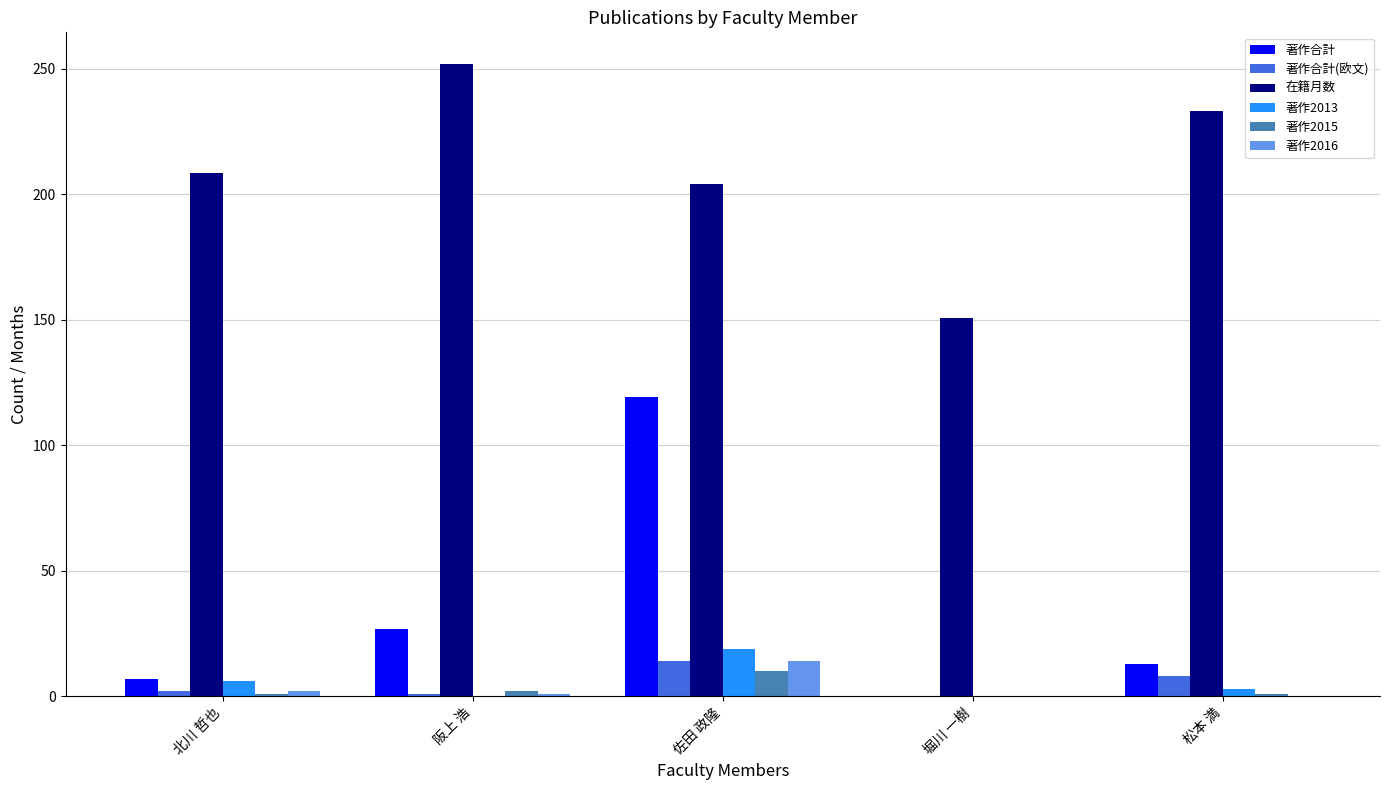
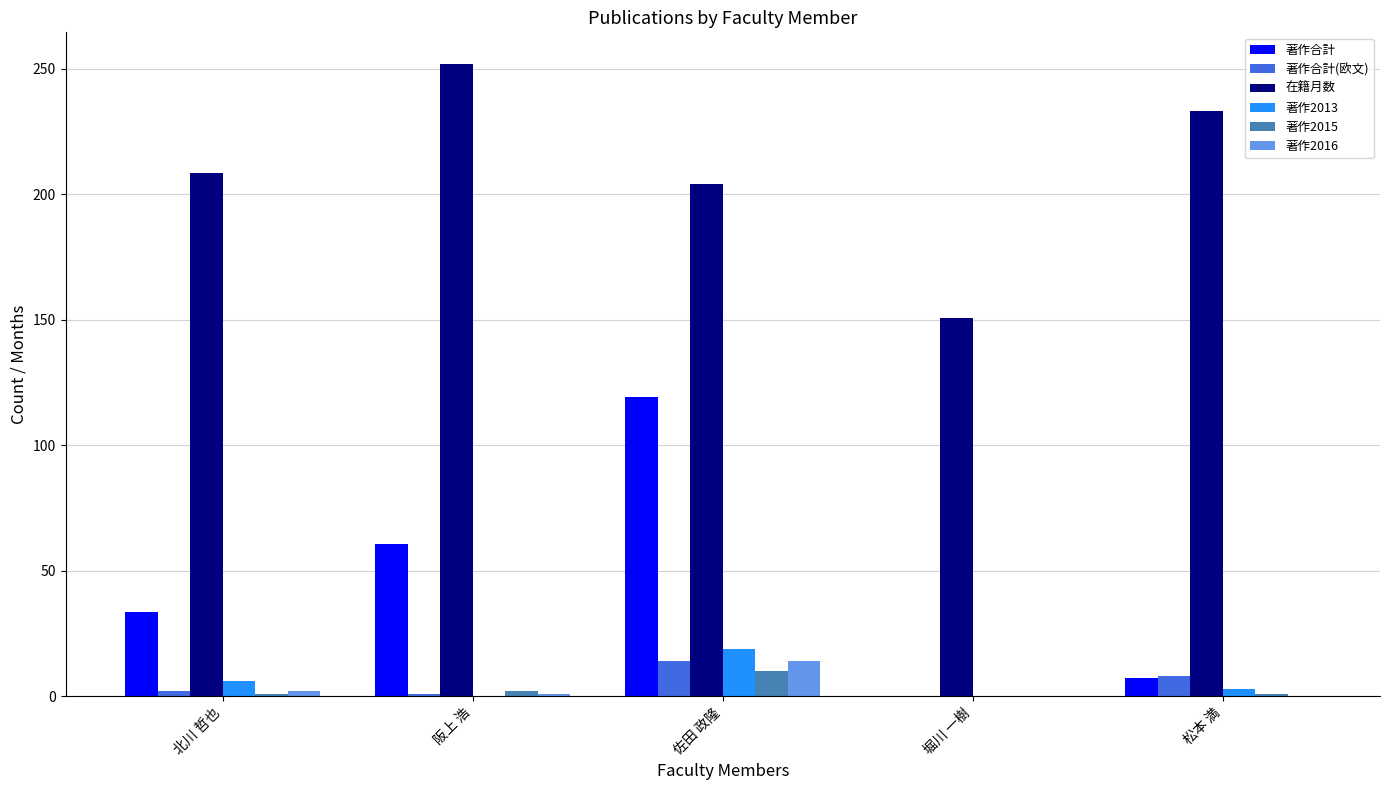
  {
    "著作合計": {
-     "北川 哲也": 7,
-     "阪上 浩": 27,
+     "北川 哲也": 34,
+     "阪上 浩": 61,
      "佐田 政隆": 119,
      "堀川 一樹": 0,
-     "松本 満": 13
+     "松本 満": 8
    },
    "在籍月数": {
      "北川 哲也": 209,
      "阪上 浩": 252,
      "佐田 政隆": 204,
      "堀川 一樹": 151,
      "松本 満": 233
    },
    "著作2013": {
      "北川 哲也": 6,
      "阪上 浩": 0,
      "佐田 政隆": 19,
      "堀川 一樹": 0,
      "松本 満": 3
    }
  }
